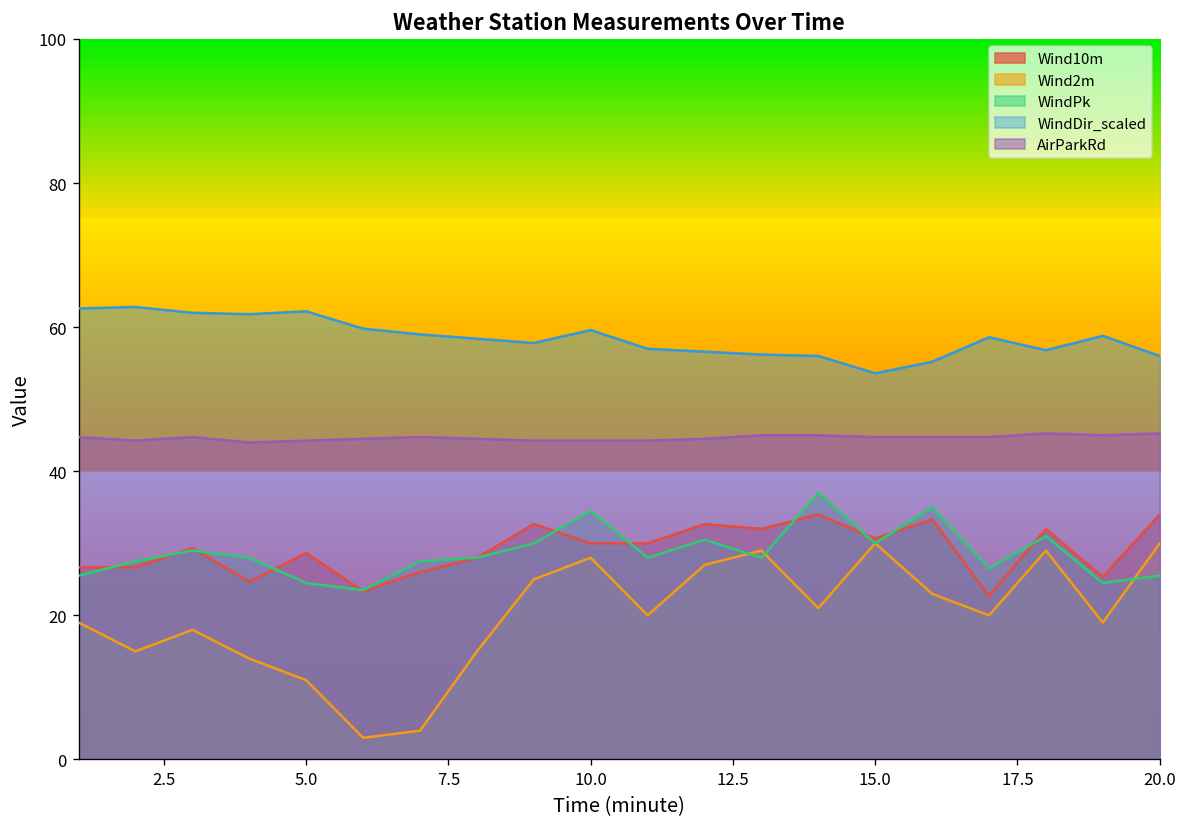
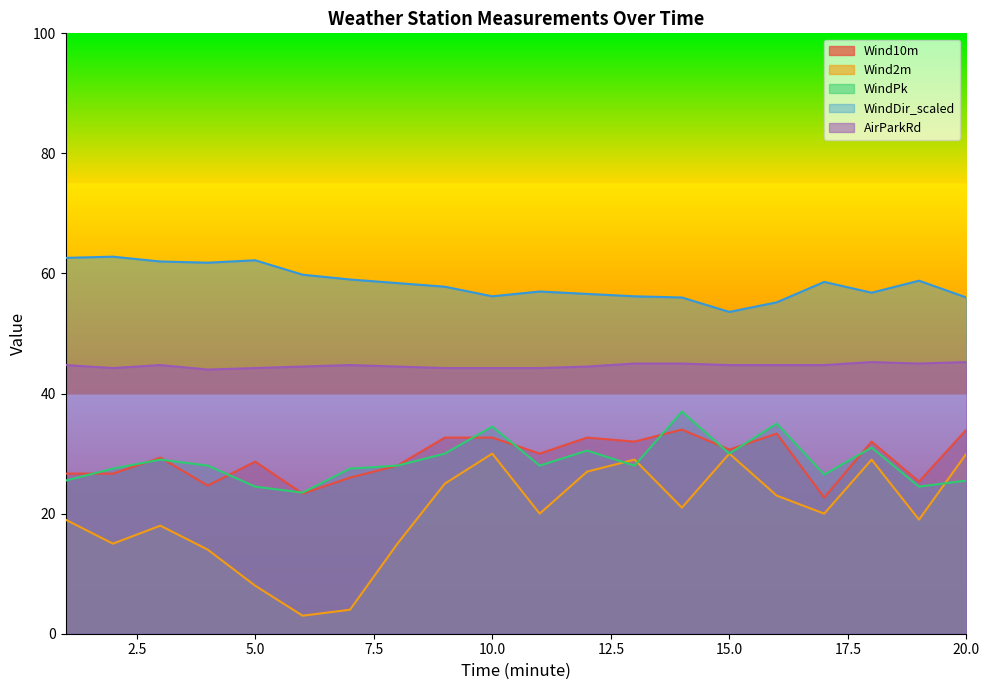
  {
    "Wind10m": {
      "5.0": 29,
-     "10.0": 30,
+     "10.0": 33,
      "15.0": 31,
      "20.0": 34
    },
    "Wind2m": {
-     "5.0": 11,
-     "10.0": 28,
+     "5.0": 8,
+     "10.0": 30,
      "20.0": 30
    },
    "WindPk": {
      "5.0": 25,
      "10.0": 35,
      "20.0": 26
    },
    "WindDir_scaled": {
      "5.0": 62,
-     "10.0": 60,
+     "10.0": 56,
      "15.0": 54,
      "20.0": 56
    },
    "AirParkRd": {
      "5.0": 44,
      "10.0": 44,
      "15.0": 45,
      "20.0": 45
    }
  }
